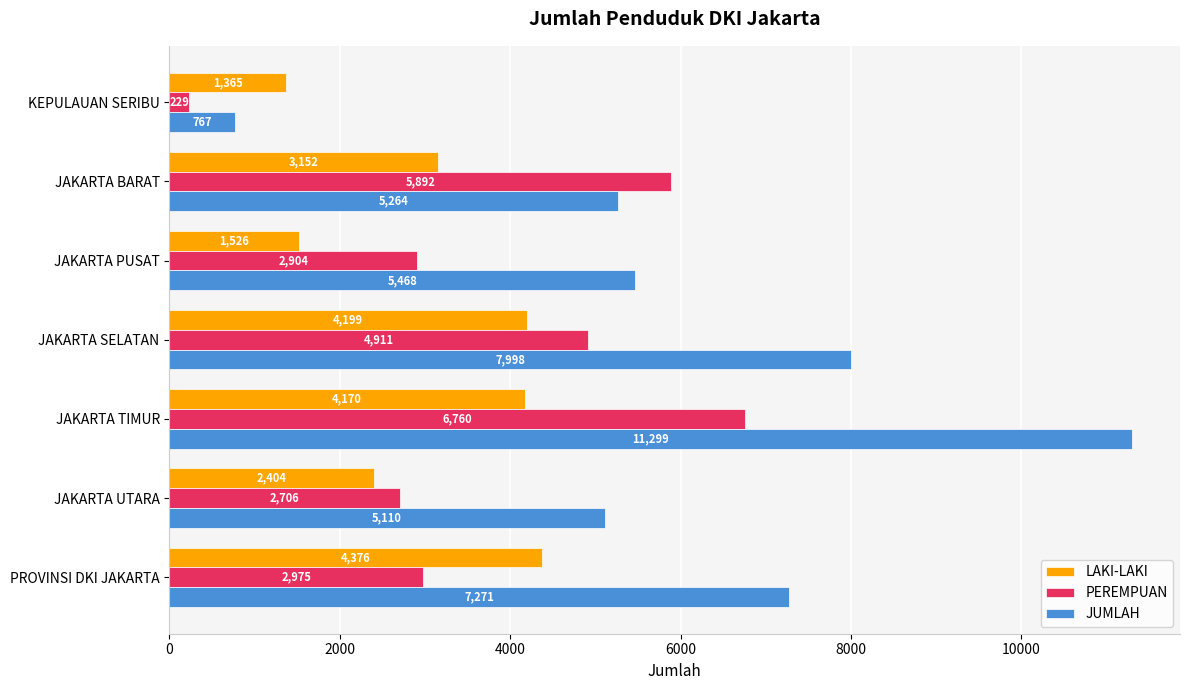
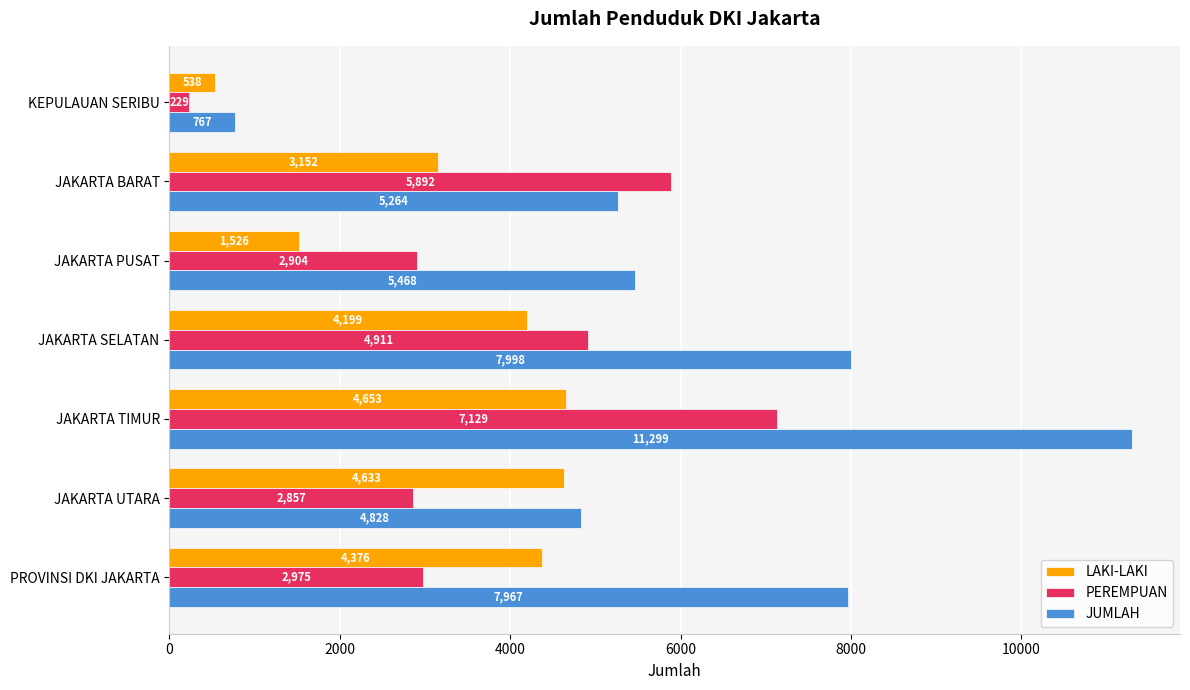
  {
    "LAKI-LAKI": {
-     "KEPULAUAN SERIBU": "1,365",
+     "KEPULAUAN SERIBU": "538",
      "JAKARTA BARAT": "3,152",
      "JAKARTA PUSAT": "1,526",
      "JAKARTA SELATAN": "4,199",
-     "JAKARTA TIMUR": "4,170",
-     "JAKARTA UTARA": "2,404",
+     "JAKARTA TIMUR": "4,653",
+     "JAKARTA UTARA": "4,633",
      "PROVINSI DKI JAKARTA": "4,376"
    },
    "PEREMPUAN": {
      "KEPULAUAN SERIBU": "229",
      "JAKARTA BARAT": "5,892",
      "JAKARTA PUSAT": "2,904",
      "JAKARTA SELATAN": "4,911",
-     "JAKARTA TIMUR": "6,760",
-     "JAKARTA UTARA": "2,706",
+     "JAKARTA TIMUR": "7,129",
+     "JAKARTA UTARA": "2,857",
      "PROVINSI DKI JAKARTA": "2,975"
    },
    "JUMLAH": {
      "KEPULAUAN SERIBU": "767",
      "JAKARTA BARAT": "5,264",
      "JAKARTA PUSAT": "5,468",
      "JAKARTA SELATAN": "7,998",
      "JAKARTA TIMUR": "11,299",
-     "JAKARTA UTARA": "5,110",
-     "PROVINSI DKI JAKARTA": "7,271"
+     "JAKARTA UTARA": "4,828",
+     "PROVINSI DKI JAKARTA": "7,967"
    }
  }
